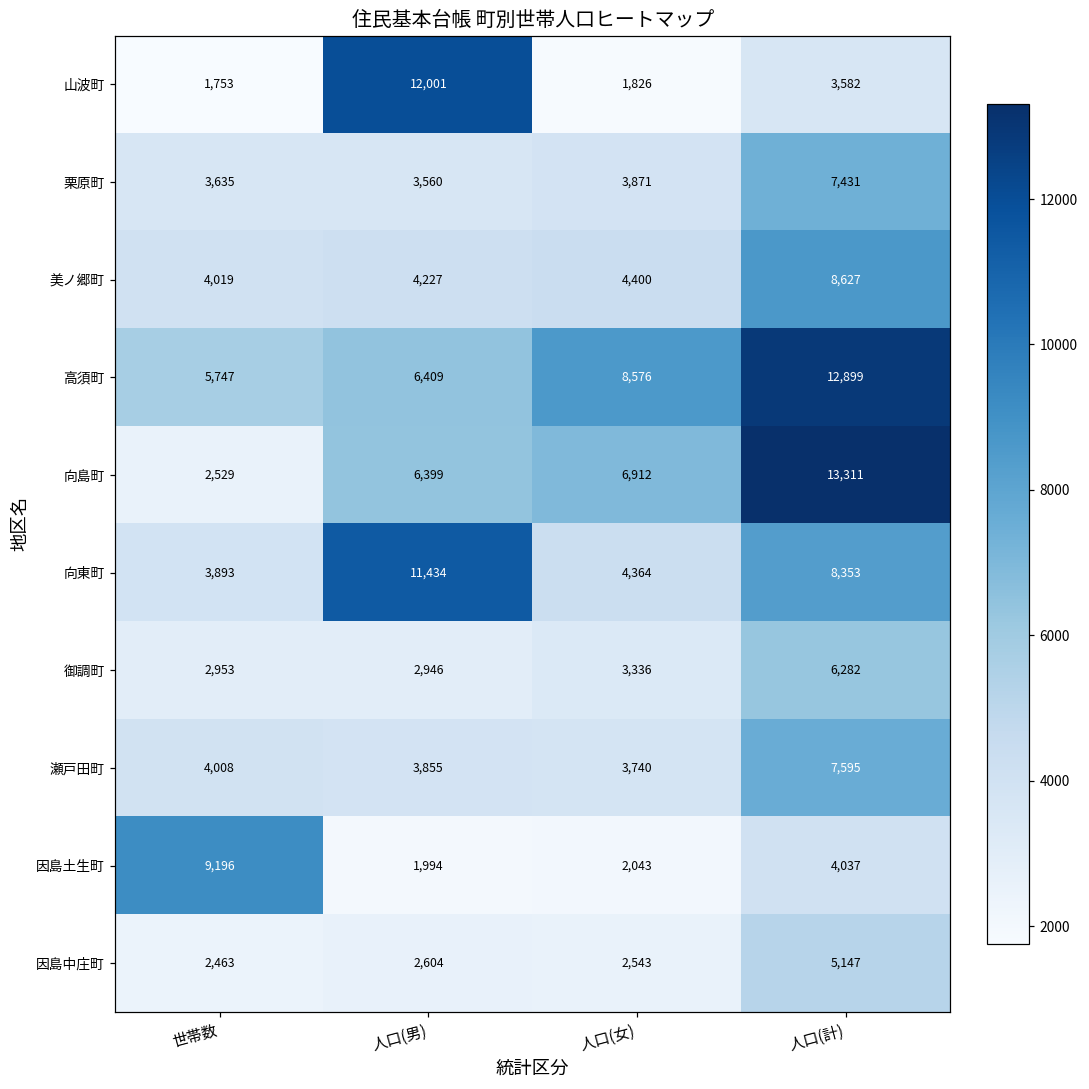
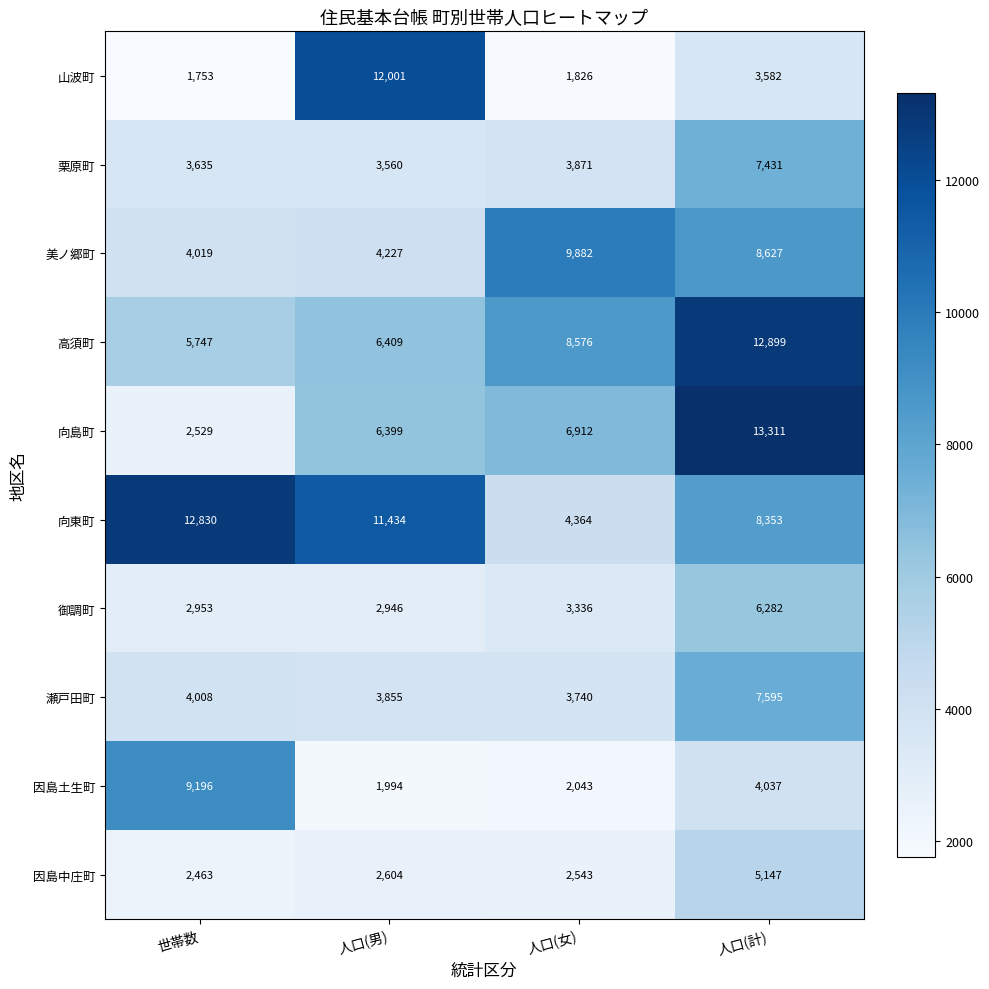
  {
    "山波町": {
      "世帯数": "1,753",
      "人口(男)": "12,001",
      "人口(女)": "1,826",
      "人口(計)": "3,582"
    },
    "栗原町": {
      "世帯数": "3,635",
      "人口(男)": "3,560",
      "人口(女)": "3,871",
      "人口(計)": "7,431"
    },
    "美ノ郷町": {
      "世帯数": "4,019",
      "人口(男)": "4,227",
-     "人口(女)": "4,400",
+     "人口(女)": "9,882",
      "人口(計)": "8,627"
    },
    "高須町": {
      "世帯数": "5,747",
      "人口(男)": "6,409",
      "人口(女)": "8,576",
      "人口(計)": "12,899"
    },
    "向島町": {
      "世帯数": "2,529",
      "人口(男)": "6,399",
      "人口(女)": "6,912",
      "人口(計)": "13,311"
    },
    "向東町": {
-     "世帯数": "3,893",
+     "世帯数": "12,830",
      "人口(男)": "11,434",
      "人口(女)": "4,364",
      "人口(計)": "8,353"
    },
    "御調町": {
      "世帯数": "2,953",
      "人口(男)": "2,946",
      "人口(女)": "3,336",
      "人口(計)": "6,282"
    },
    "瀬戸田町": {
      "世帯数": "4,008",
      "人口(男)": "3,855",
      "人口(女)": "3,740",
      "人口(計)": "7,595"
    },
    "因島土生町": {
      "世帯数": "9,196",
      "人口(男)": "1,994",
      "人口(女)": "2,043",
      "人口(計)": "4,037"
    },
    "因島中庄町": {
      "世帯数": "2,463",
      "人口(男)": "2,604",
      "人口(女)": "2,543",
      "人口(計)": "5,147"
    }
  }
